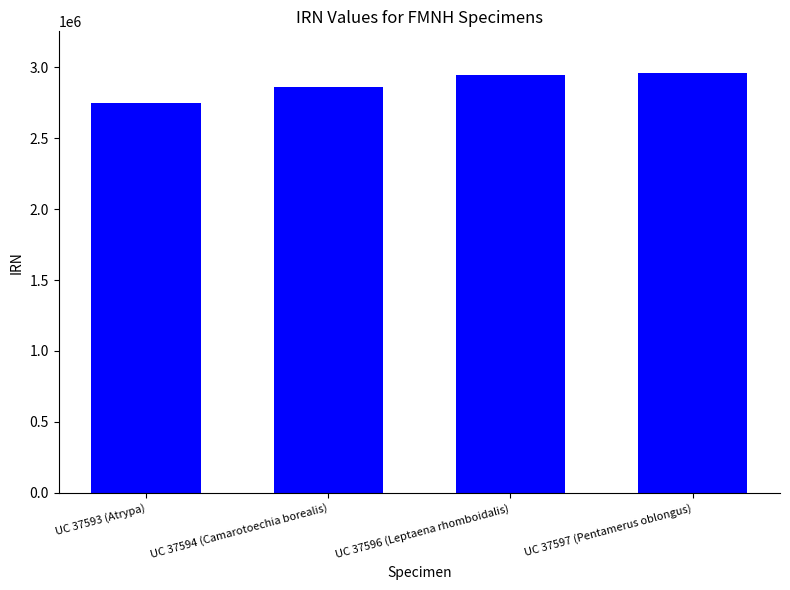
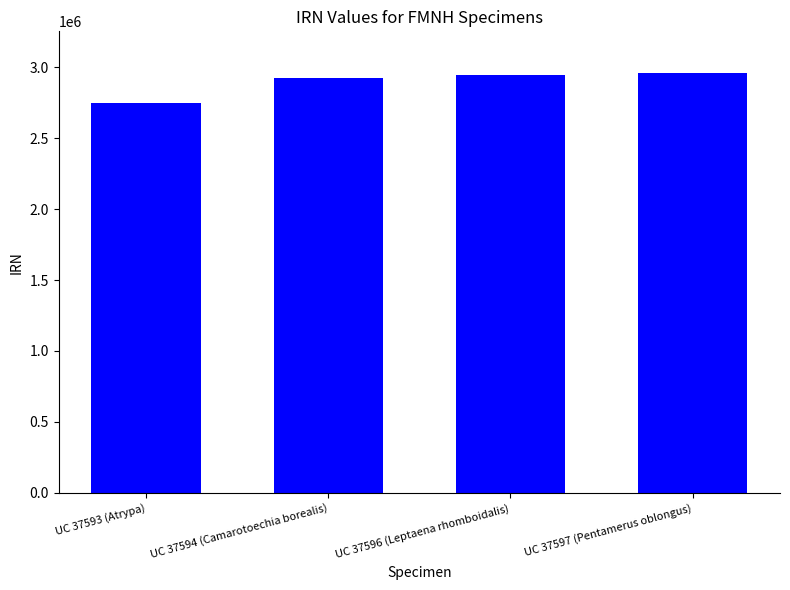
  {
    "UC 37593 (Atrypa)": 2750000,
-   "UC 37594 (Camarotoechia borealis)": 2860000,
+   "UC 37594 (Camarotoechia borealis)": 2920000,
    "UC 37596 (Leptaena rhomboidalis)": 2950000,
    "UC 37597 (Pentamerus oblongus)": 2960000
  }
